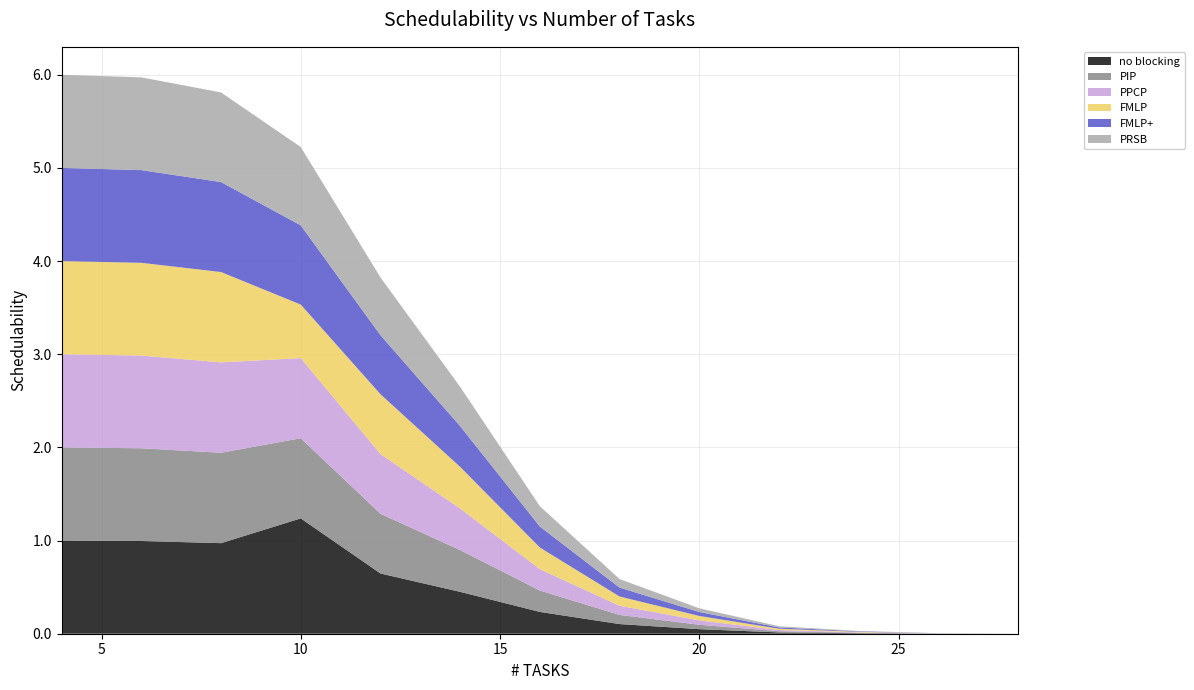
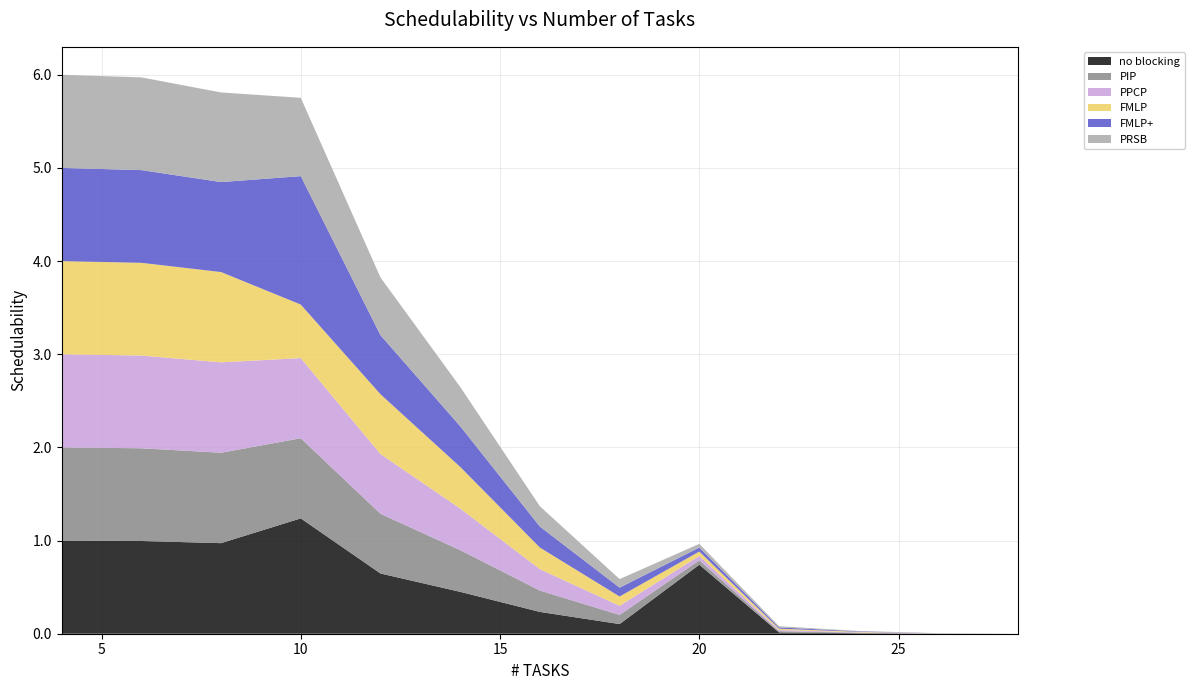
  {
    "no blocking": {
      "10": 1.2,
-     "20": 0.0
+     "20": 0.7
    },
    "FMLP": {
      "10": 0.6,
      "20": 0.0
    },
    "FMLP+": {
-     "10": 0.9,
+     "10": 1.4,
      "20": 0.0
    }
  }
